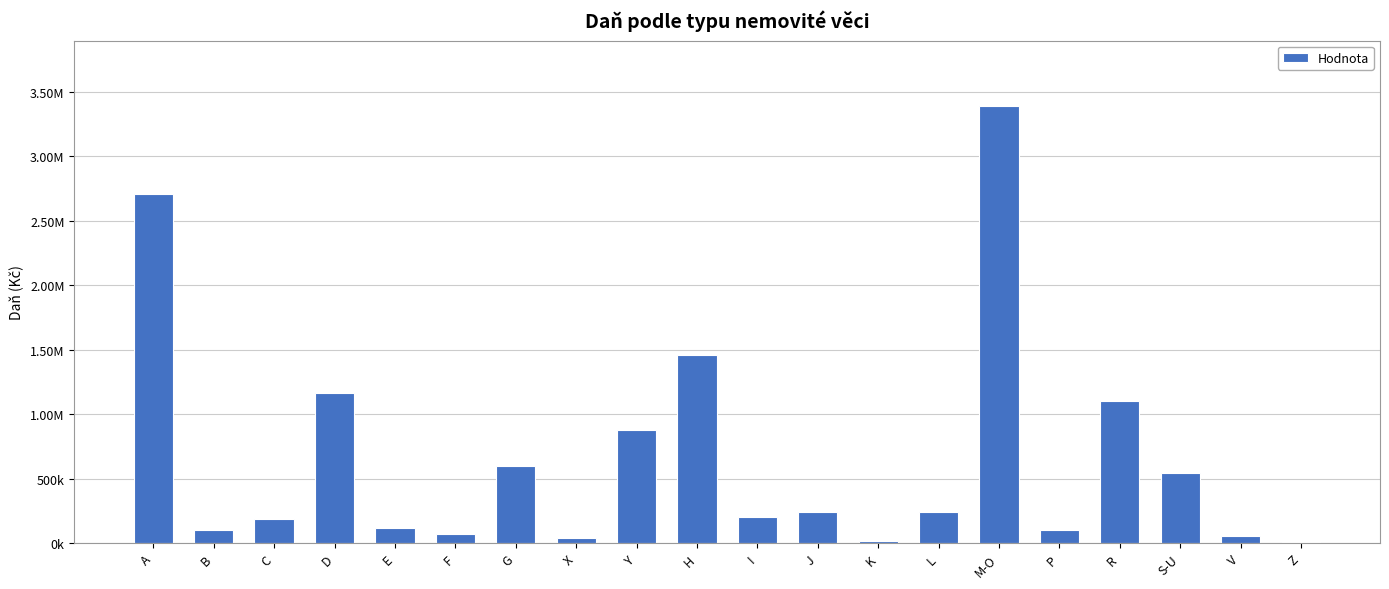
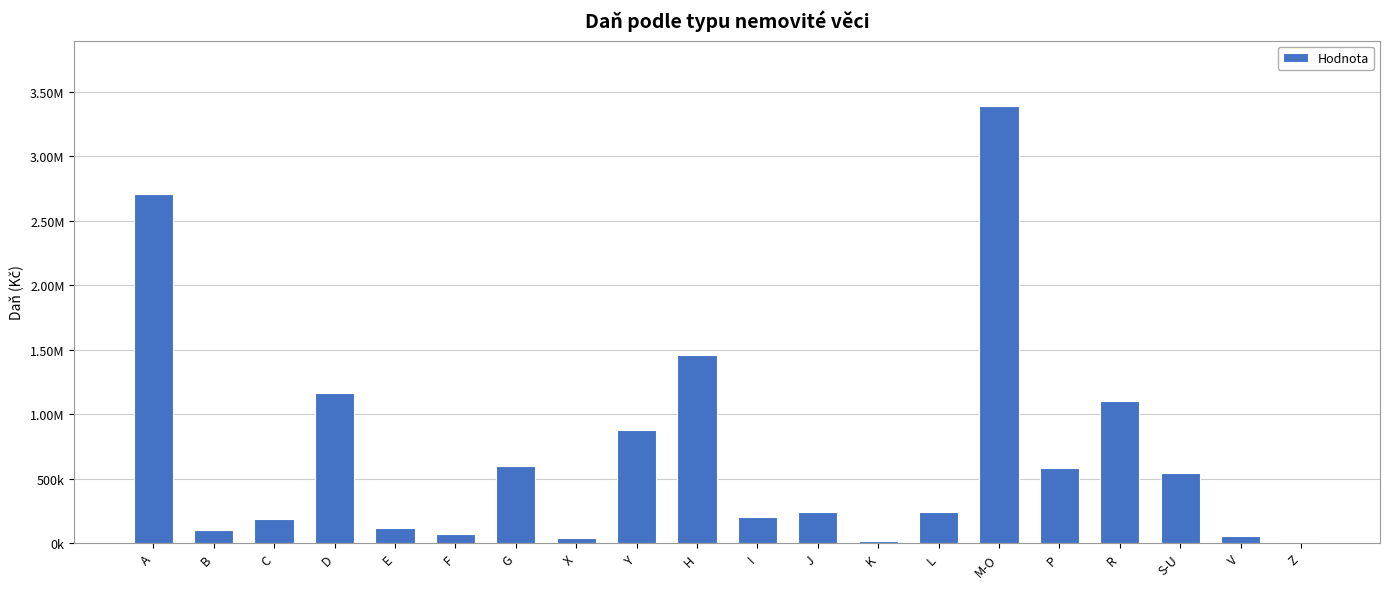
  {
    "A": 2710000,
    "B": 100000,
    "C": 190000,
    "D": 1160000,
    "E": 110000,
    "F": 70000,
    "G": 600000,
    "X": 40000,
    "Y": 880000,
    "H": 1460000,
    "I": 210000,
    "J": 240000,
    "L": 250000,
    "M-O": 3390000,
-   "P": 110000,
+   "P": 580000,
    "R": 1110000,
    "S-U": 550000,
    "V": 60000
  }
